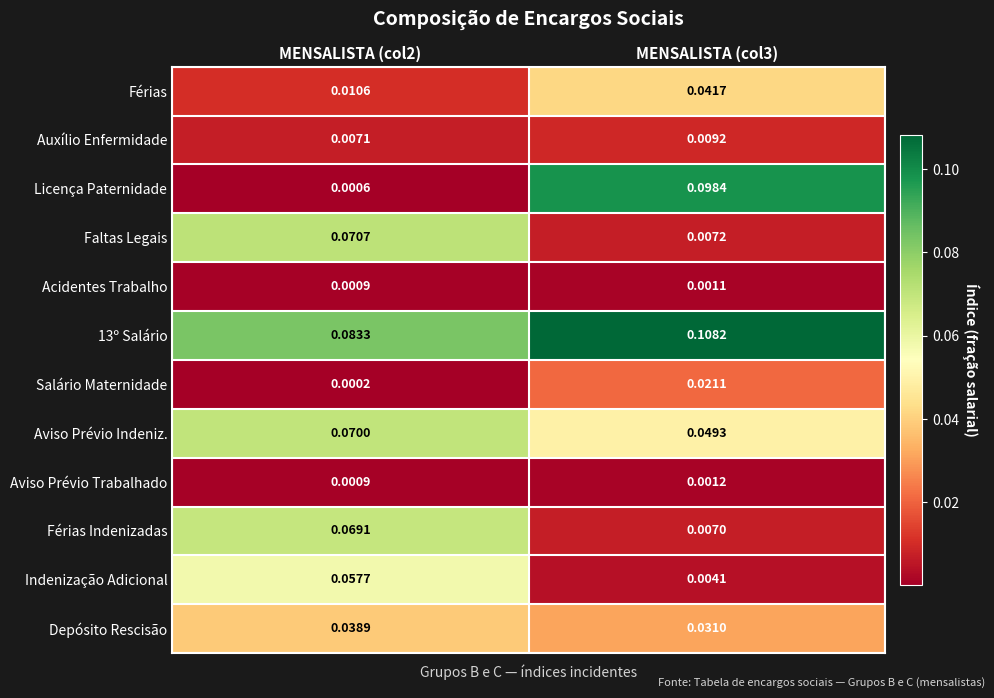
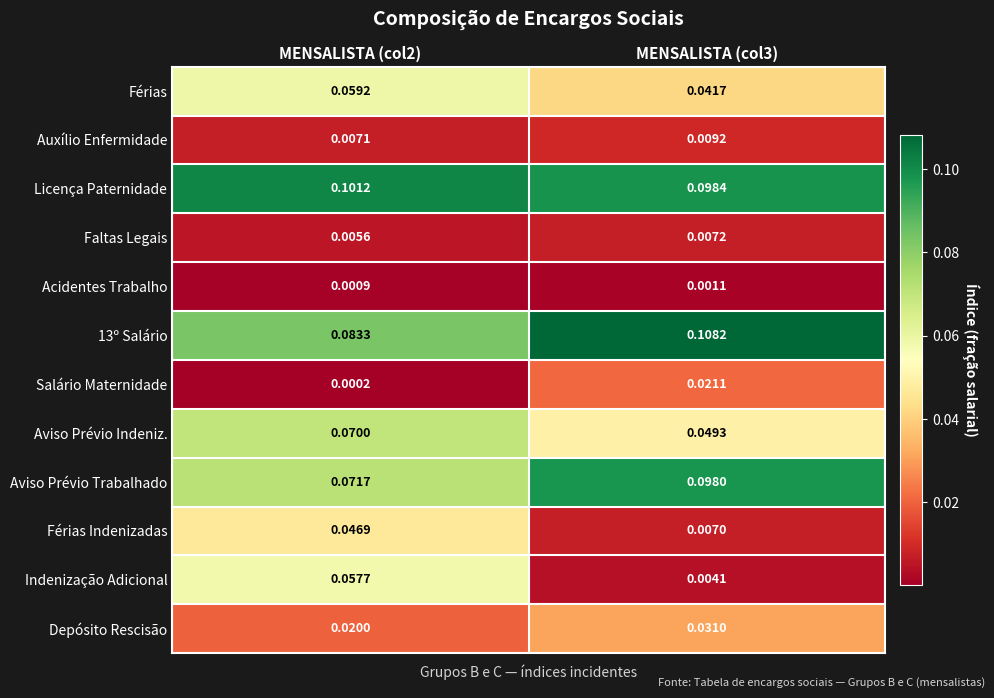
  {
    "Férias": {
-     "MENSALISTA (col2)": 0.0106,
+     "MENSALISTA (col2)": 0.0592,
      "MENSALISTA (col3)": 0.0417
    },
    "Auxílio Enfermidade": {
      "MENSALISTA (col2)": 0.0071,
      "MENSALISTA (col3)": 0.0092
    },
    "Licença Paternidade": {
-     "MENSALISTA (col2)": 0.0006,
+     "MENSALISTA (col2)": 0.1012,
      "MENSALISTA (col3)": 0.0984
    },
    "Faltas Legais": {
-     "MENSALISTA (col2)": 0.0707,
+     "MENSALISTA (col2)": 0.0056,
      "MENSALISTA (col3)": 0.0072
    },
    "Acidentes Trabalho": {
      "MENSALISTA (col2)": 0.0009,
      "MENSALISTA (col3)": 0.0011
    },
    "13º Salário": {
      "MENSALISTA (col2)": 0.0833,
      "MENSALISTA (col3)": 0.1082
    },
    "Salário Maternidade": {
      "MENSALISTA (col2)": 0.0002,
      "MENSALISTA (col3)": 0.0211
    },
    "Aviso Prévio Indeniz.": {
      "MENSALISTA (col2)": 0.0700,
      "MENSALISTA (col3)": 0.0493
    },
    "Aviso Prévio Trabalhado": {
-     "MENSALISTA (col2)": 0.0009,
-     "MENSALISTA (col3)": 0.0012
+     "MENSALISTA (col2)": 0.0717,
+     "MENSALISTA (col3)": 0.0980
    },
    "Férias Indenizadas": {
-     "MENSALISTA (col2)": 0.0691,
+     "MENSALISTA (col2)": 0.0469,
      "MENSALISTA (col3)": 0.0070
    },
    "Indenização Adicional": {
      "MENSALISTA (col2)": 0.0577,
      "MENSALISTA (col3)": 0.0041
    },
    "Depósito Rescisão": {
-     "MENSALISTA (col2)": 0.0389,
+     "MENSALISTA (col2)": 0.0200,
      "MENSALISTA (col3)": 0.0310
    }
  }
